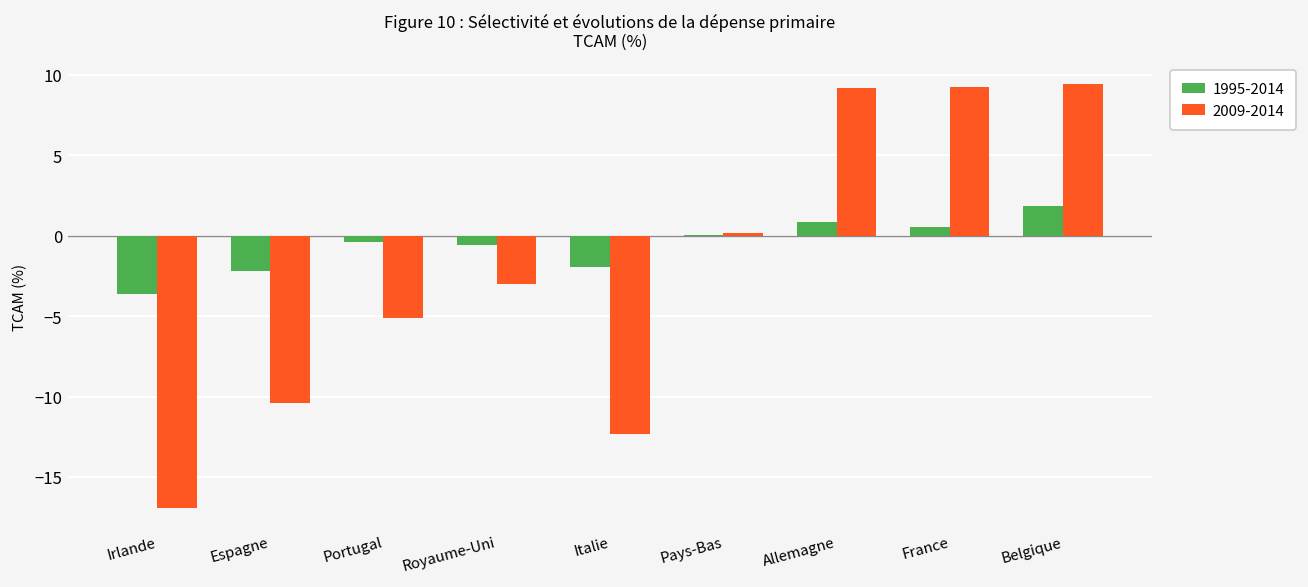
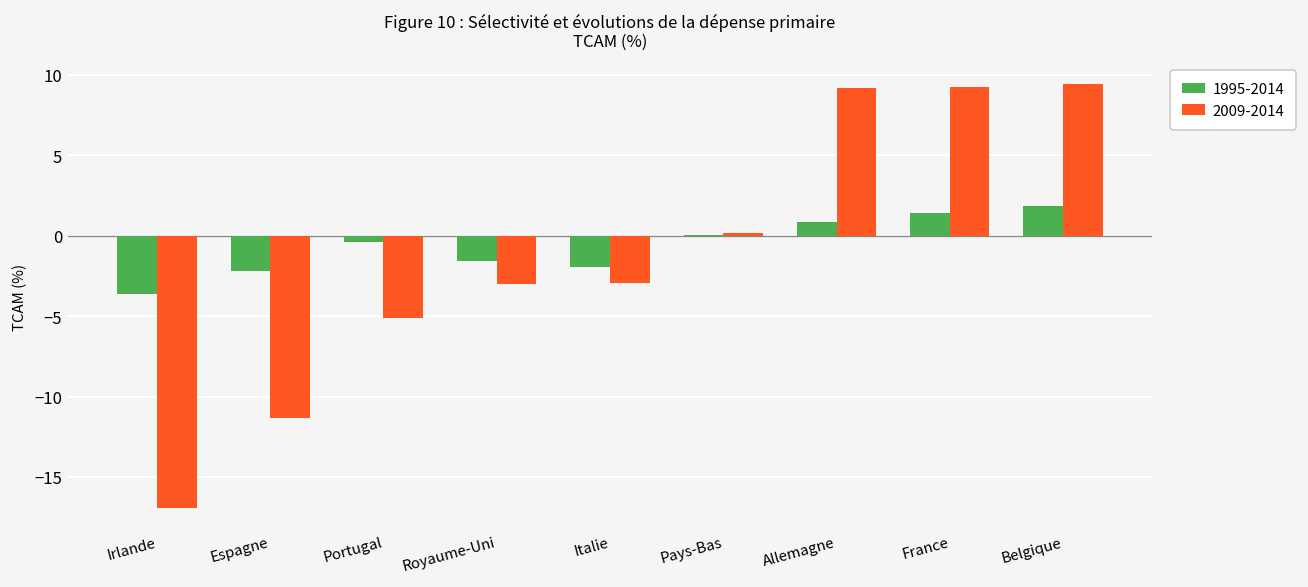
  {
    "1995-2014": {
      "Irlande": -3.6,
      "Espagne": -2.2,
      "Portugal": -0.4,
-     "Royaume-Uni": -0.6,
+     "Royaume-Uni": -1.6,
      "Italie": -2.0,
      "Allemagne": 0.9,
-     "France": 0.5,
+     "France": 1.4,
      "Belgique": 1.8
    },
    "2009-2014": {
      "Irlande": -16.9,
-     "Espagne": -10.4,
+     "Espagne": -11.3,
      "Portugal": -5.1,
      "Royaume-Uni": -3.0,
-     "Italie": -12.3,
+     "Italie": -3.0,
      "Allemagne": 9.2,
      "France": 9.2,
      "Belgique": 9.4
    }
  }
